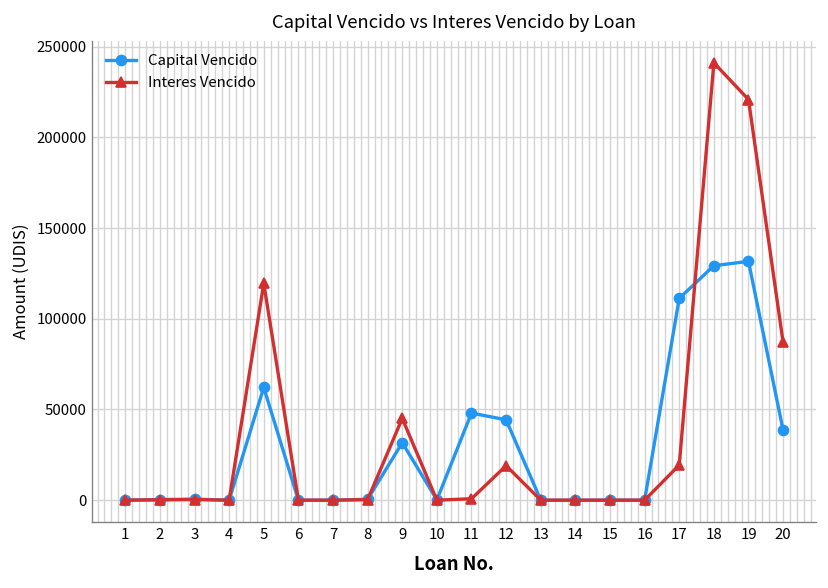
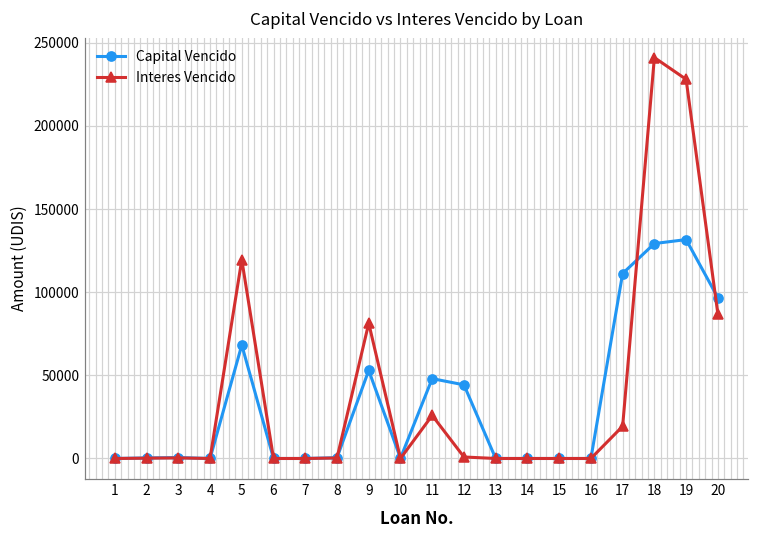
  {
    "Capital Vencido": {
-     "5": 62000,
-     "9": 32000,
+     "5": 68000,
+     "9": 53000,
      "11": 48000,
      "12": 44000,
      "17": 111000,
      "18": 129000,
      "19": 132000,
-     "20": 39000
+     "20": 97000
    },
    "Interes Vencido": {
      "5": 120000,
-     "9": 45000,
-     "11": 1000,
-     "12": 19000,
+     "9": 81000,
+     "11": 26000,
+     "12": 1000,
      "17": 19000,
      "18": 241000,
-     "19": 221000,
+     "19": 228000,
      "20": 87000
    }
  }
